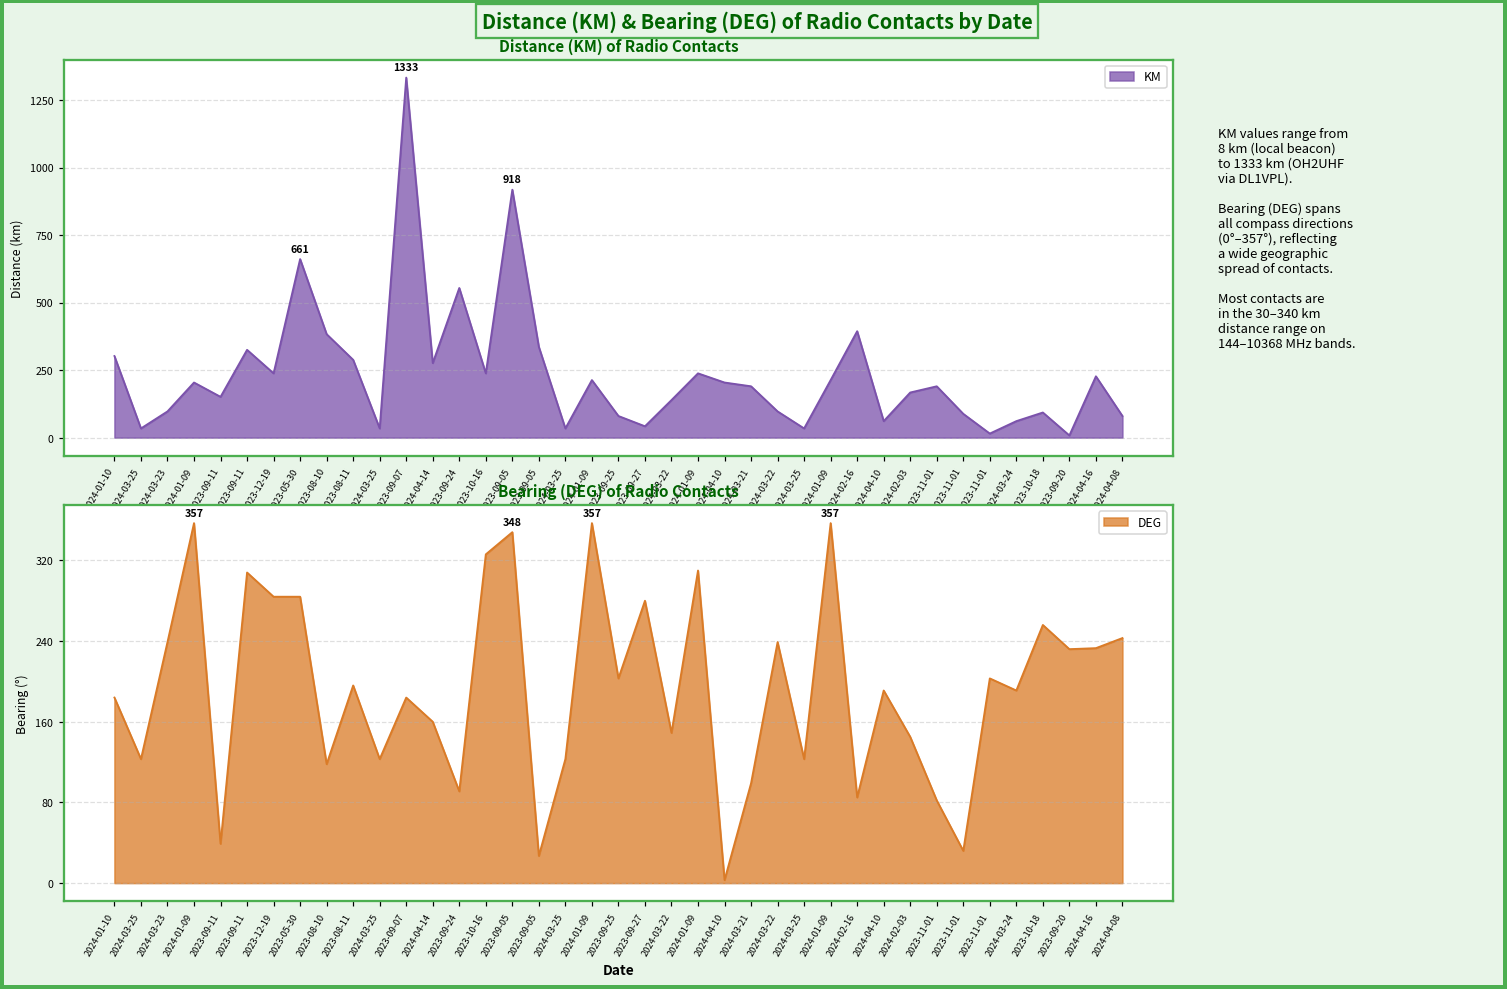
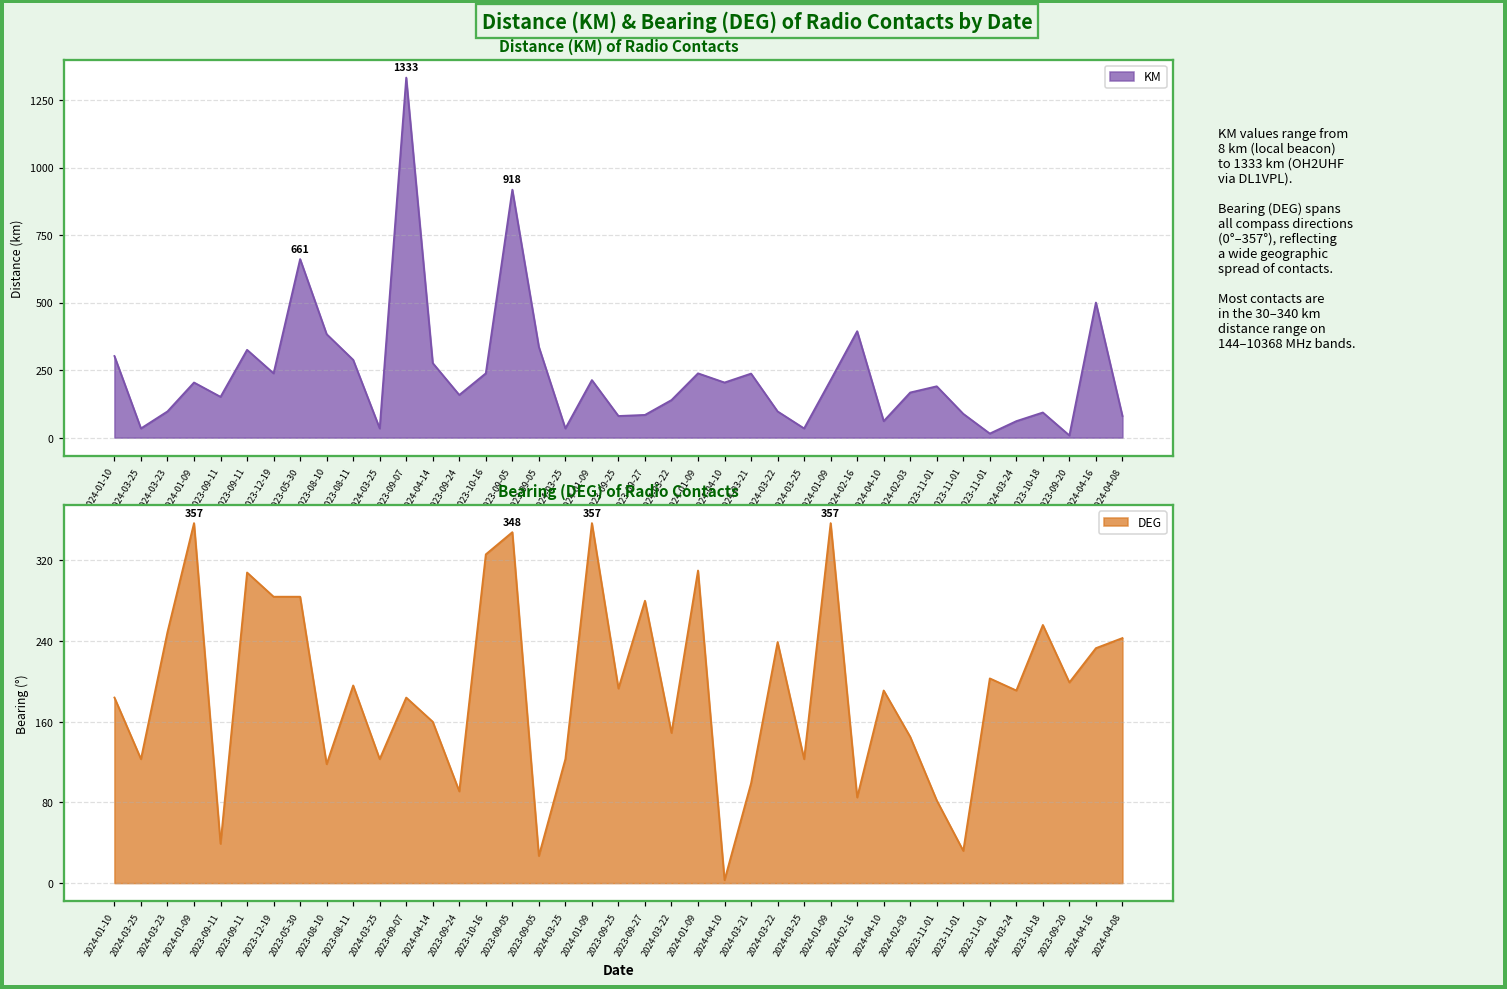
  {
    "Distance (KM) of Radio Contacts": {
      "2024-01-10": 300,
      "2024-03-23": 100,
      "2023-12-19": 240,
      "2023-08-10": 380,
      "2023-08-11": 290,
      "2024-04-14": 280,
-     "2023-09-24": 550,
+     "2023-09-24": 160,
      "2023-10-16": 240,
      "2023-09-25": 80,
-     "2023-09-27": 40,
-     "2024-03-21": 190,
+     "2023-09-27": 80,
+     "2024-03-21": 240,
      "2024-02-16": 390,
      "2024-02-03": 170,
      "2024-03-24": 60,
      "2023-10-18": 90,
      "2023-09-20": 10,
-     "2024-04-16": 230,
+     "2024-04-16": 500,
      "2024-04-08": 80
    },
    "Bearing (DEG) of Radio Contacts": {
      "2024-01-10": 180,
-     "2024-03-23": 240,
+     "2024-03-23": 250,
      "2023-12-19": 280,
      "2023-05-30": 280,
      "2023-08-10": 120,
      "2023-08-11": 200,
      "2023-09-07": 180,
      "2024-04-14": 160,
      "2023-09-24": 90,
      "2023-10-16": 330,
-     "2023-09-25": 200,
+     "2023-09-25": 190,
      "2023-09-27": 280,
      "2024-03-21": 100,
      "2024-02-16": 90,
      "2024-02-03": 150,
      "2024-03-24": 190,
      "2023-10-18": 260,
-     "2023-09-20": 230,
+     "2023-09-20": 200,
      "2024-04-16": 230,
      "2024-04-08": 240
    }
  }
